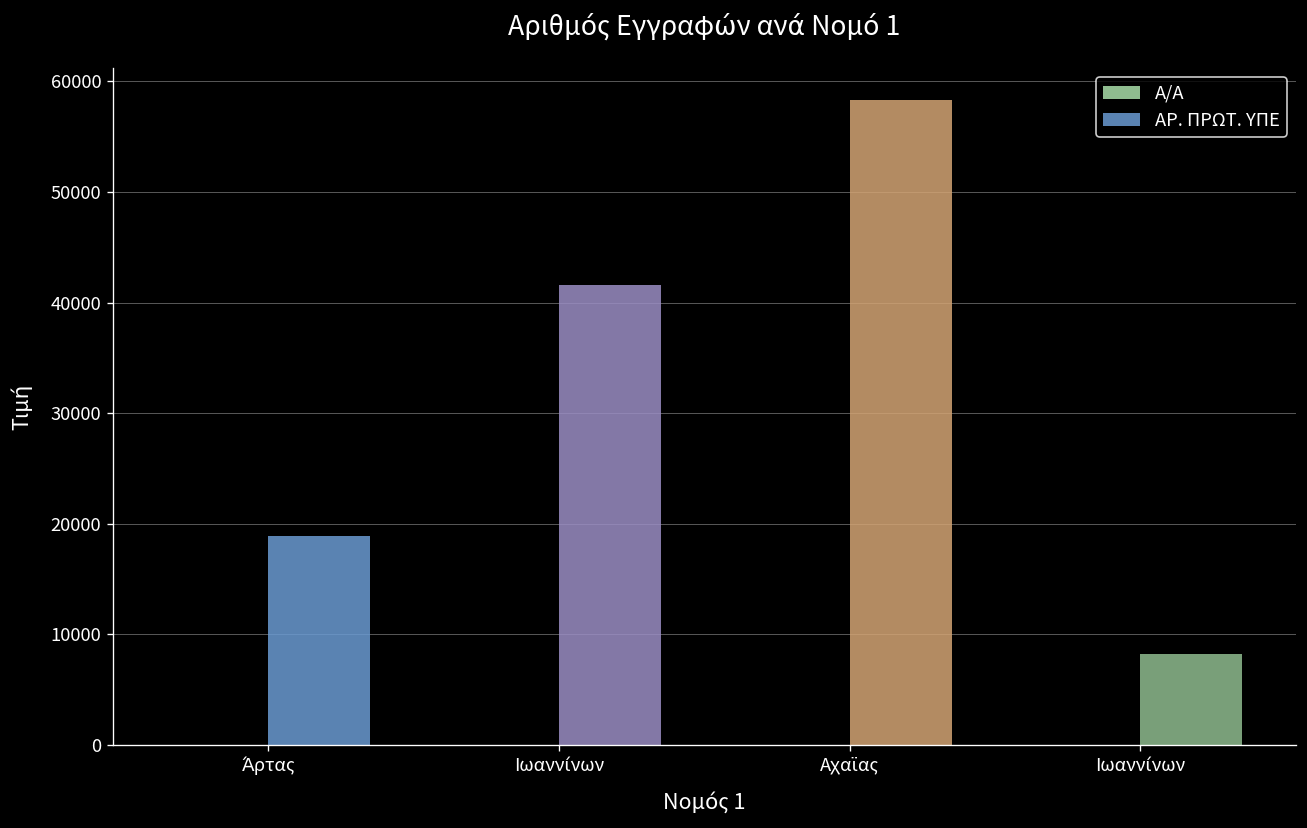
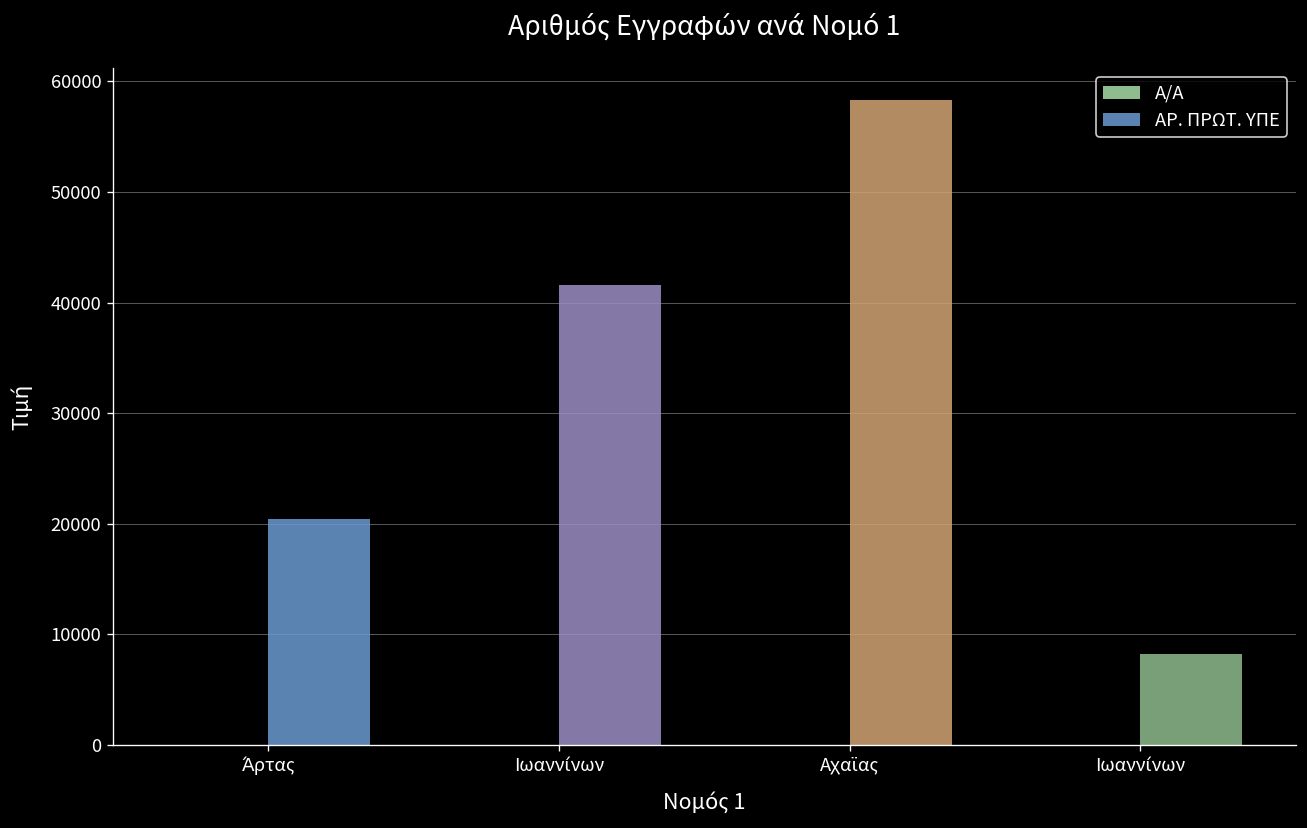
  {
    "ΑΡ. ΠΡΩΤ. ΥΠΕ": {
-     "Άρτας": 19000,
+     "Άρτας": 20000,
      "Αχαϊας": 58000
    }
  }
